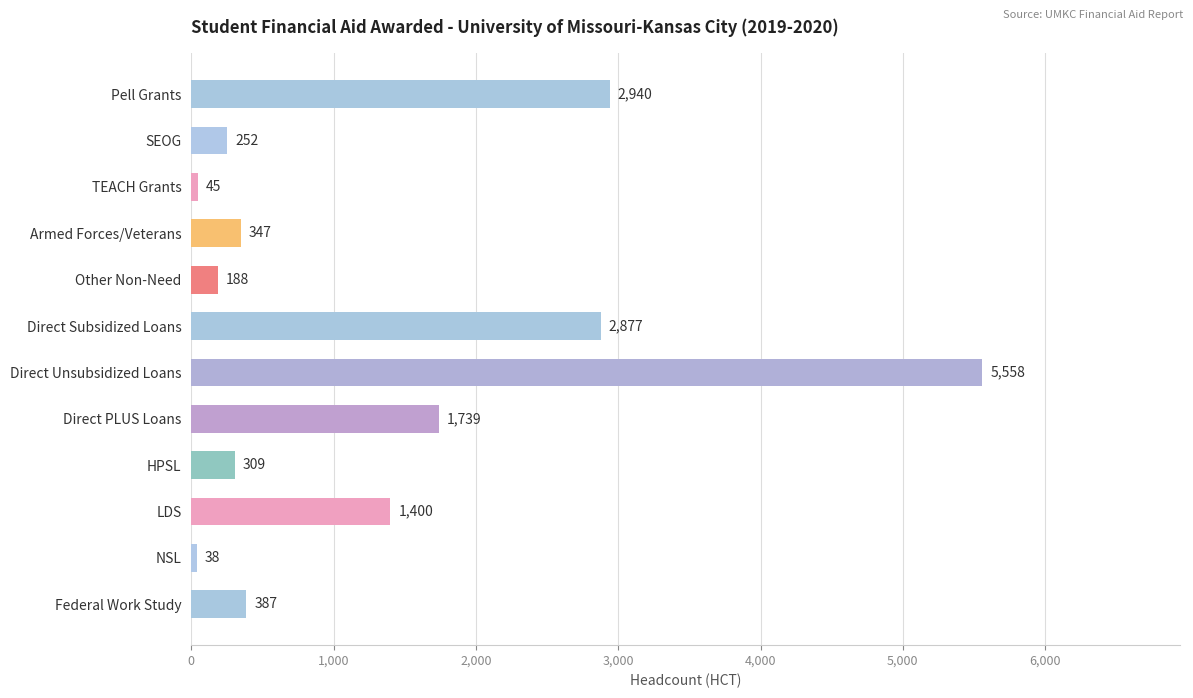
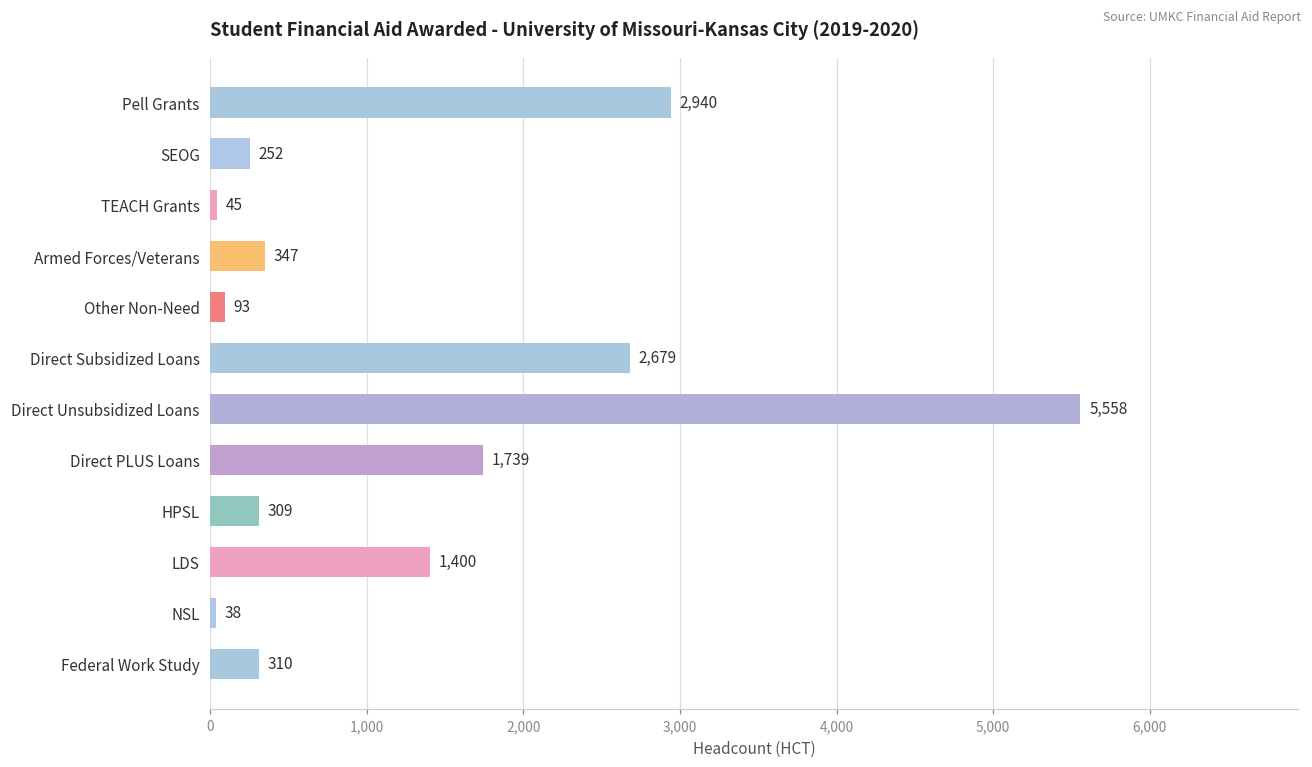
  {
    "Pell Grants": "2,940",
    "SEOG": "252",
    "TEACH Grants": "45",
    "Armed Forces/Veterans": "347",
-   "Other Non-Need": "188",
-   "Direct Subsidized Loans": "2,877",
+   "Other Non-Need": "93",
+   "Direct Subsidized Loans": "2,679",
    "Direct Unsubsidized Loans": "5,558",
    "Direct PLUS Loans": "1,739",
    "HPSL": "309",
    "LDS": "1,400",
    "NSL": "38",
-   "Federal Work Study": "387"
+   "Federal Work Study": "310"
  }
